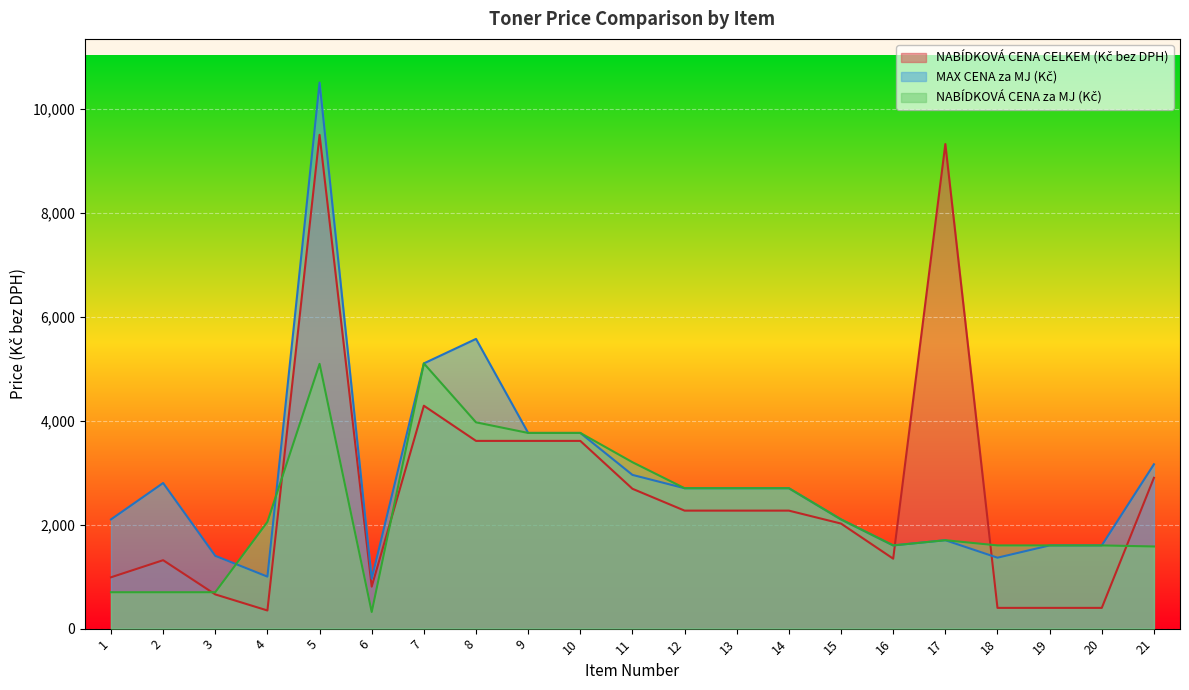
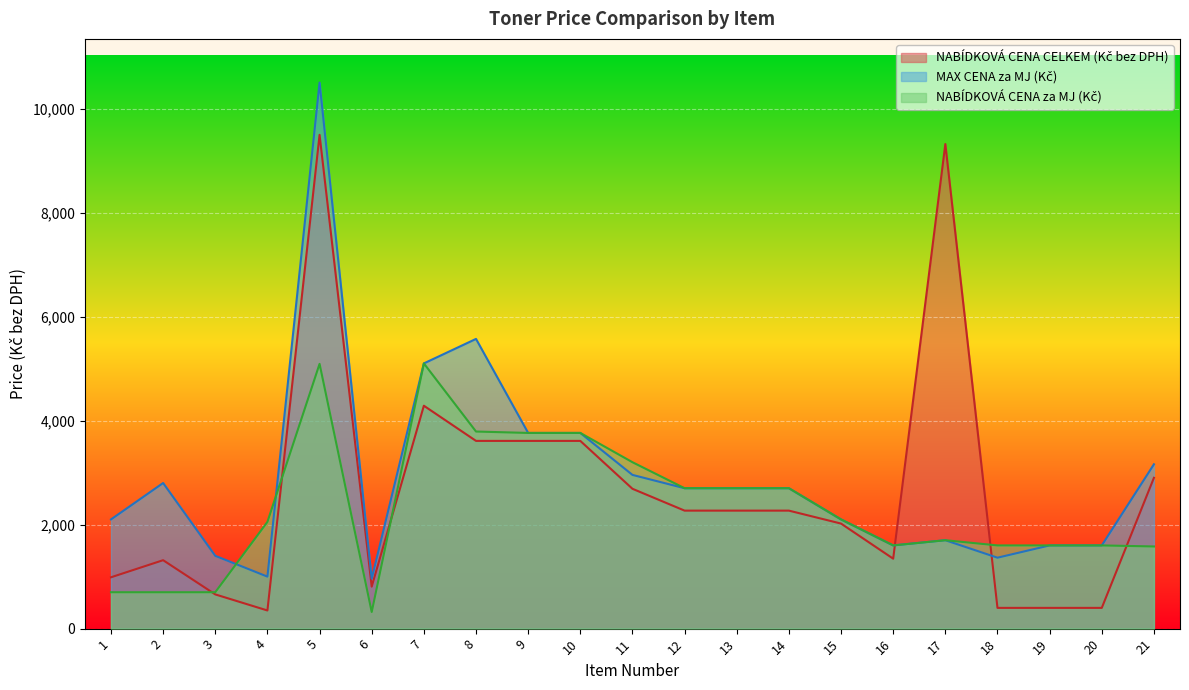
  {
    "NABÍDKOVÁ CENA CELKEM (Kč bez DPH)": {
      "1": "1,000",
      "2": "1,300",
      "4": "300",
      "5": "9,500",
      "6": "800",
      "7": "4,300",
      "8": "3,600",
      "9": "3,600",
      "10": "3,600",
      "11": "2,700",
      "12": "2,300",
      "13": "2,300",
      "14": "2,300",
      "15": "2,000",
      "16": "1,300",
      "17": "9,300",
      "18": "400",
      "19": "400",
      "20": "400",
      "21": "2,900"
    },
    "MAX CENA za MJ (Kč)": {
      "1": "2,100",
      "2": "2,800",
      "3": "1,400",
      "4": "1,000",
      "5": "10,500",
      "6": "1,000",
      "8": "5,600",
      "11": "3,000",
      "18": "1,400",
      "21": "3,200"
    },
    "NABÍDKOVÁ CENA za MJ (Kč)": {
      "1": "700",
      "2": "700",
      "4": "2,100",
      "5": "5,100",
      "6": "300",
-     "8": "4,000",
+     "8": "3,800",
      "11": "3,200",
      "18": "1,600",
      "21": "1,600"
    }
  }
